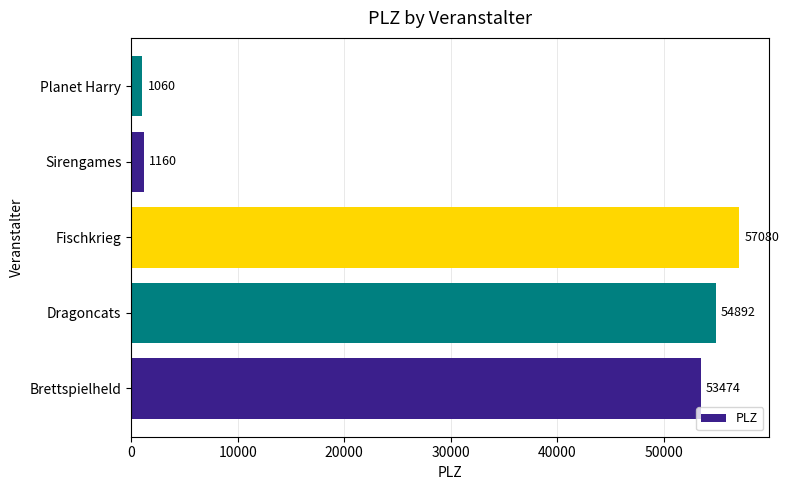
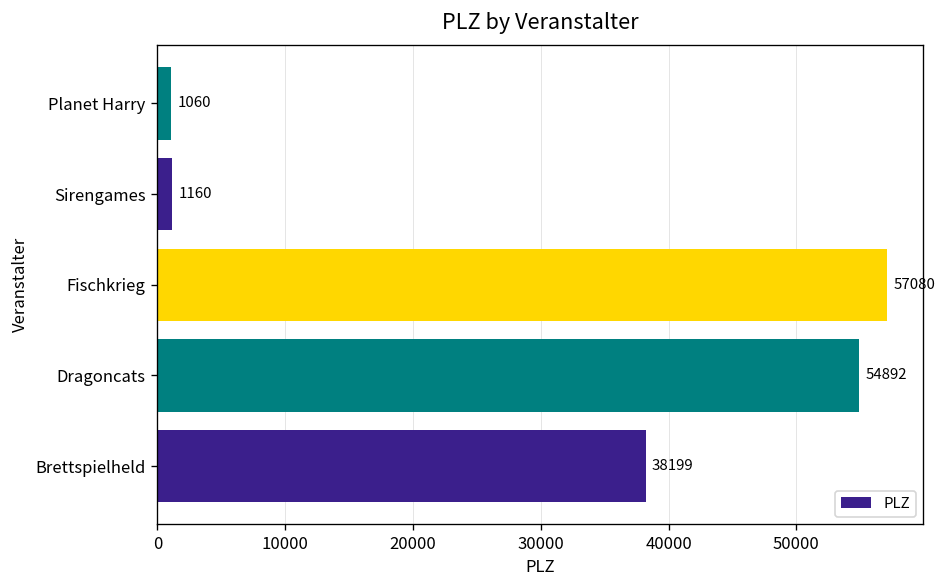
  {
    "Planet Harry": 1060,
    "Sirengames": 1160,
    "Fischkrieg": 57080,
    "Dragoncats": 54892,
-   "Brettspielheld": 53474
+   "Brettspielheld": 38199
  }
